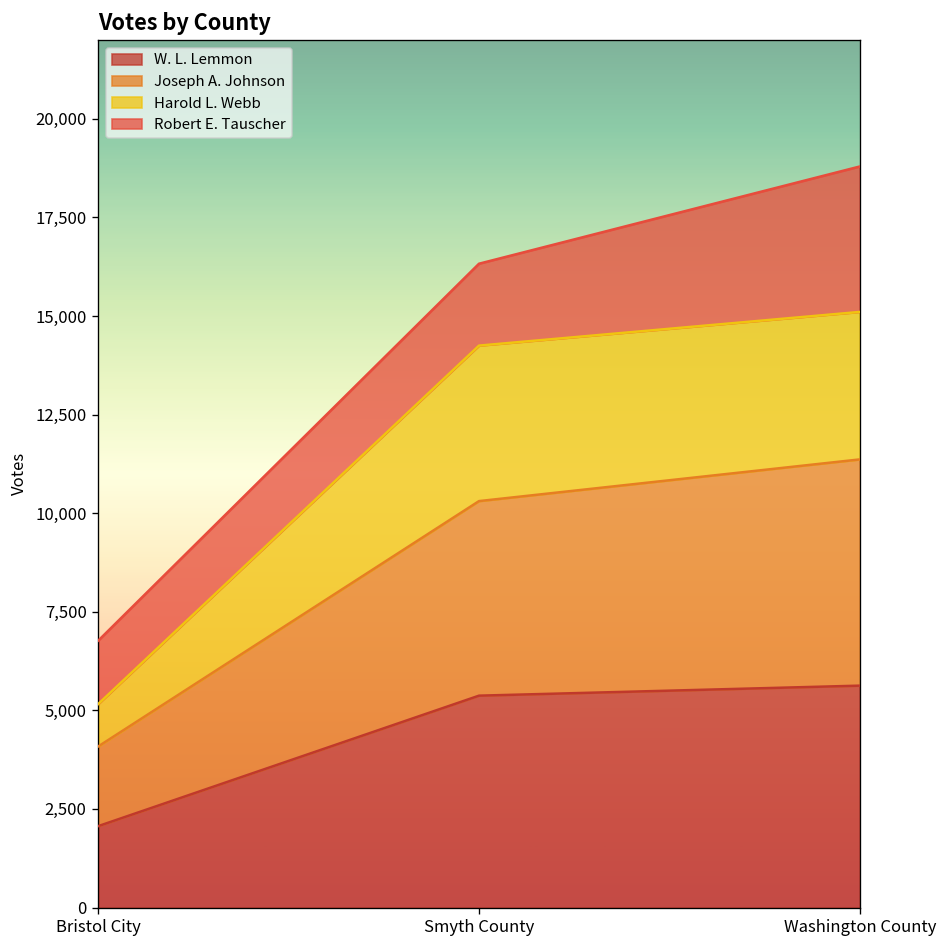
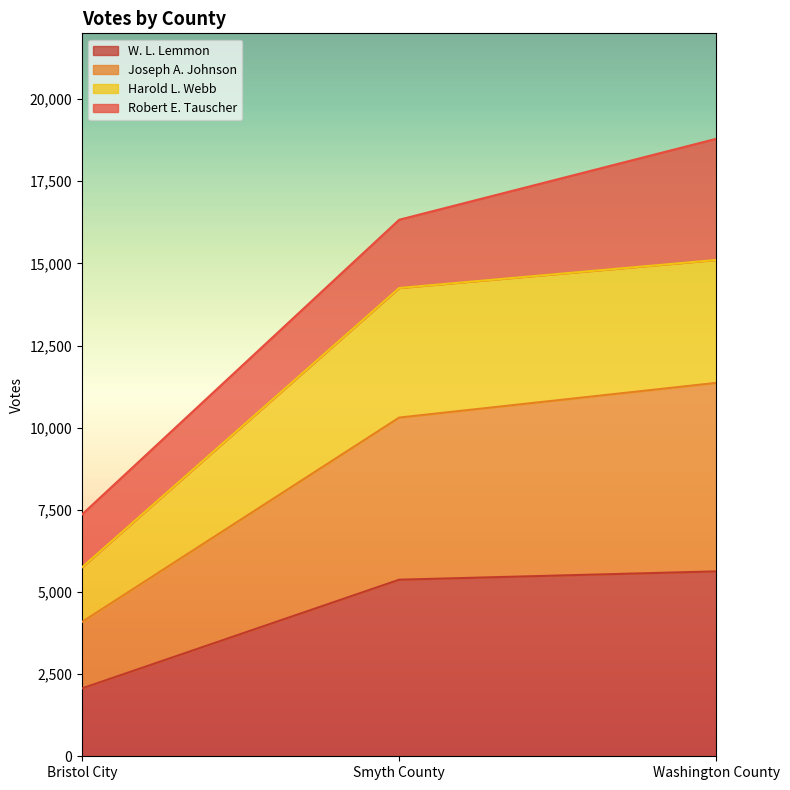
  {
    "Harold L. Webb": {
-     "Bristol City": "1,100",
+     "Bristol City": "1,700",
      "Smyth County": "3,900",
      "Washington County": "3,700"
    }
  }
